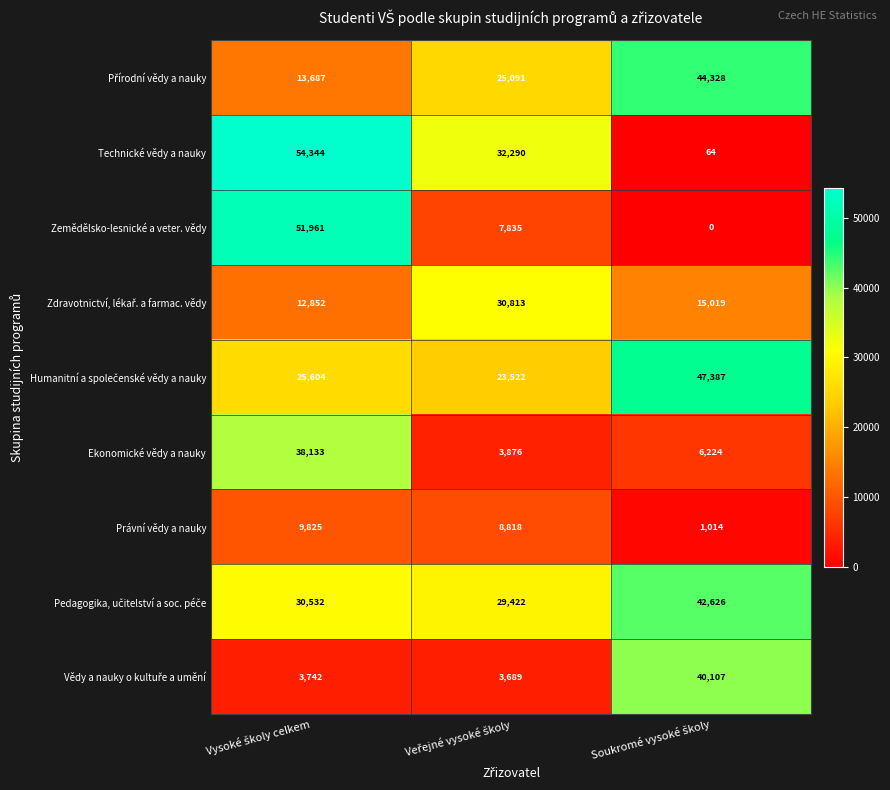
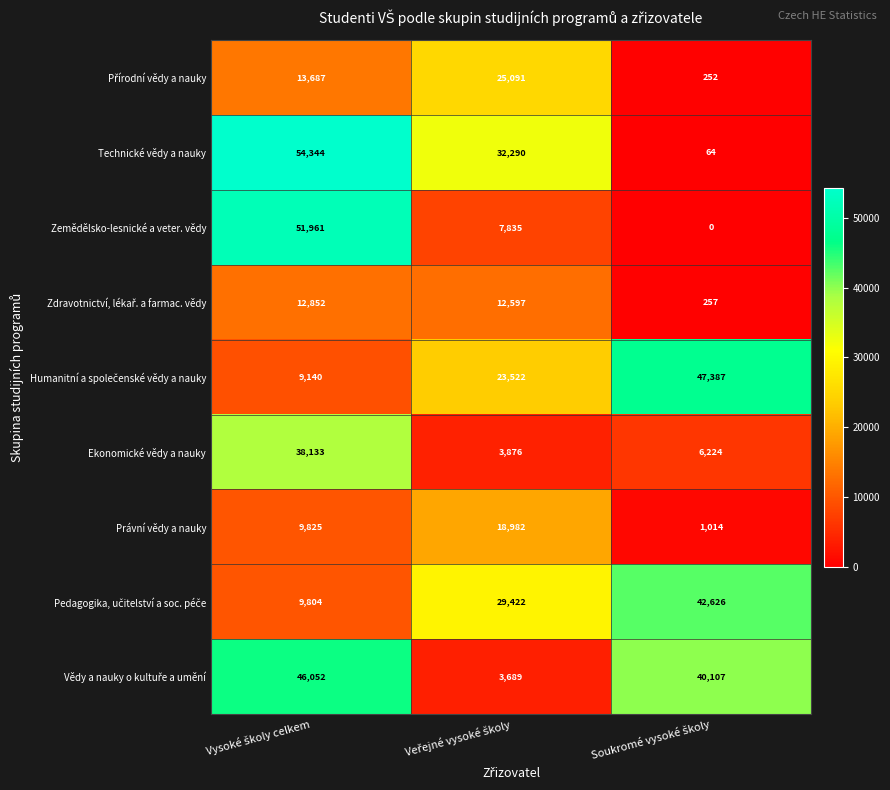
  {
    "Přírodní vědy a nauky": {
      "Vysoké školy celkem": "13,687",
      "Veřejné vysoké školy": "25,091",
-     "Soukromé vysoké školy": "44,328"
+     "Soukromé vysoké školy": "252"
    },
    "Technické vědy a nauky": {
      "Vysoké školy celkem": "54,344",
      "Veřejné vysoké školy": "32,290",
      "Soukromé vysoké školy": "64"
    },
    "Zemědělsko-lesnické a veter. vědy": {
      "Vysoké školy celkem": "51,961",
      "Veřejné vysoké školy": "7,835",
      "Soukromé vysoké školy": "0"
    },
    "Zdravotnictví, lékař. a farmac. vědy": {
      "Vysoké školy celkem": "12,852",
-     "Veřejné vysoké školy": "30,813",
-     "Soukromé vysoké školy": "15,019"
+     "Veřejné vysoké školy": "12,597",
+     "Soukromé vysoké školy": "257"
    },
    "Humanitní a společenské vědy a nauky": {
-     "Vysoké školy celkem": "25,604",
+     "Vysoké školy celkem": "9,140",
      "Veřejné vysoké školy": "23,522",
      "Soukromé vysoké školy": "47,387"
    },
    "Ekonomické vědy a nauky": {
      "Vysoké školy celkem": "38,133",
      "Veřejné vysoké školy": "3,876",
      "Soukromé vysoké školy": "6,224"
    },
    "Právní vědy a nauky": {
      "Vysoké školy celkem": "9,825",
-     "Veřejné vysoké školy": "8,818",
+     "Veřejné vysoké školy": "18,982",
      "Soukromé vysoké školy": "1,014"
    },
    "Pedagogika, učitelství a soc. péče": {
-     "Vysoké školy celkem": "30,532",
+     "Vysoké školy celkem": "9,804",
      "Veřejné vysoké školy": "29,422",
      "Soukromé vysoké školy": "42,626"
    },
    "Vědy a nauky o kultuře a umění": {
-     "Vysoké školy celkem": "3,742",
+     "Vysoké školy celkem": "46,052",
      "Veřejné vysoké školy": "3,689",
      "Soukromé vysoké školy": "40,107"
    }
  }
